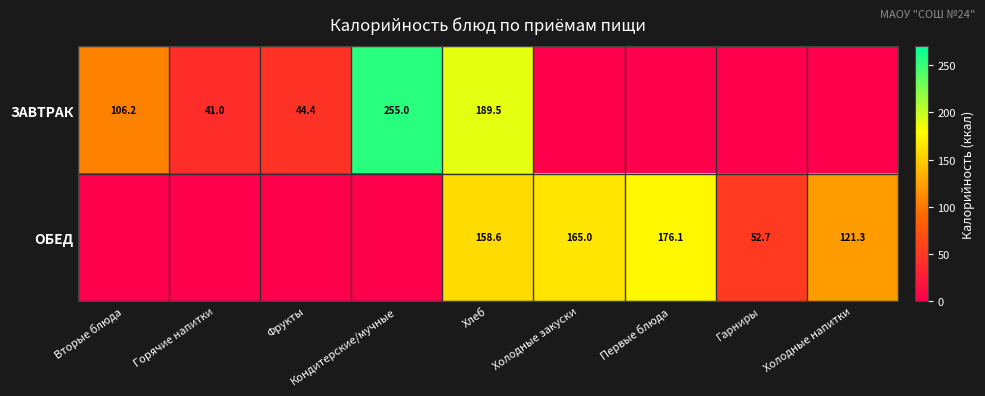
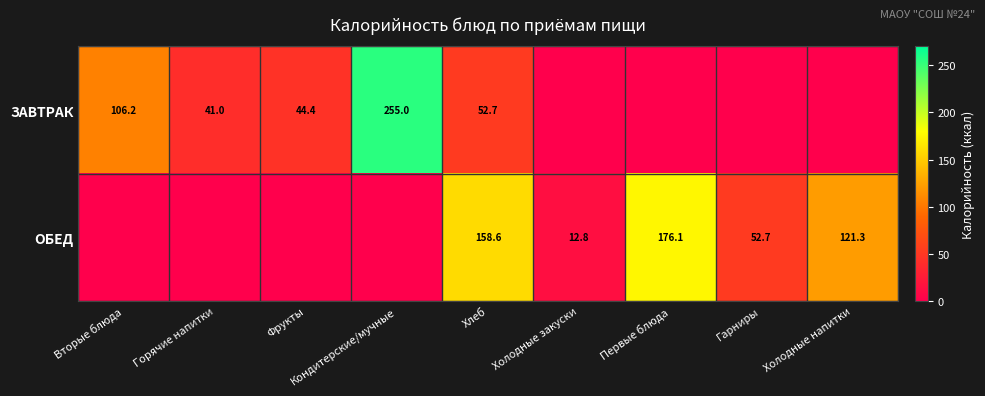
  {
    "ЗАВТРАК": {
      "Вторые блюда": 106.2,
      "Горячие напитки": 41.0,
      "Фрукты": 44.4,
      "Кондитерские/мучные": 255.0,
-     "Хлеб": 189.5
+     "Хлеб": 52.7
    },
    "ОБЕД": {
      "Хлеб": 158.6,
-     "Холодные закуски": 165.0,
+     "Холодные закуски": 12.8,
      "Первые блюда": 176.1,
      "Гарниры": 52.7,
      "Холодные напитки": 121.3
    }
  }
